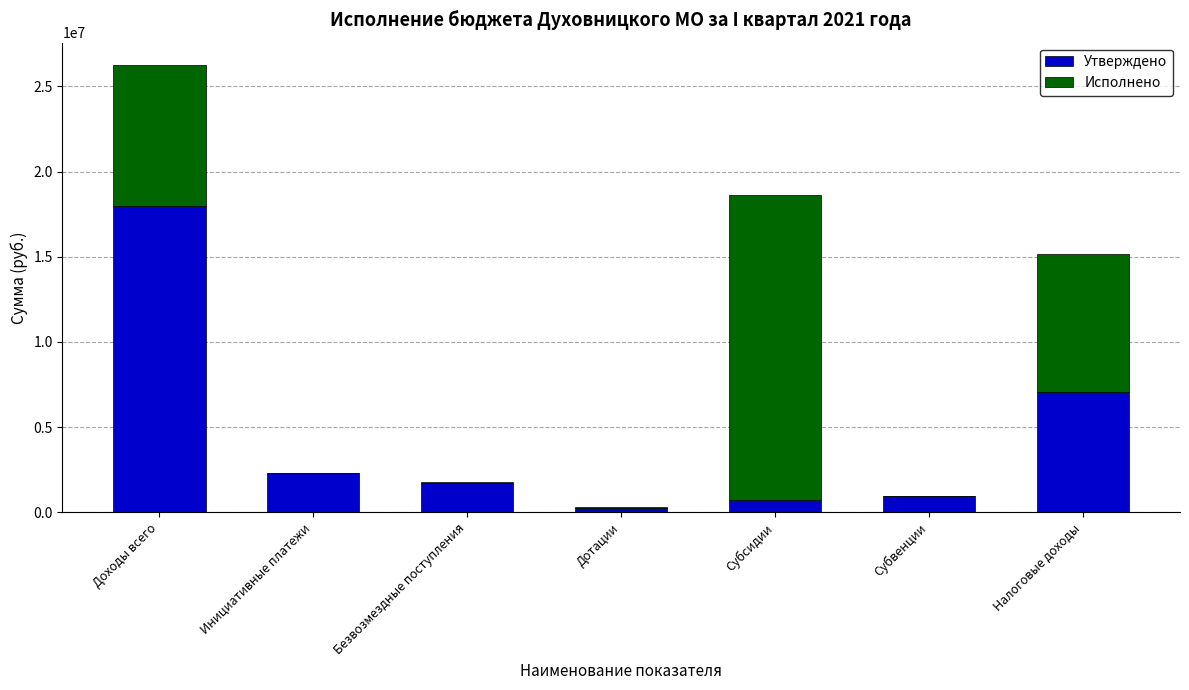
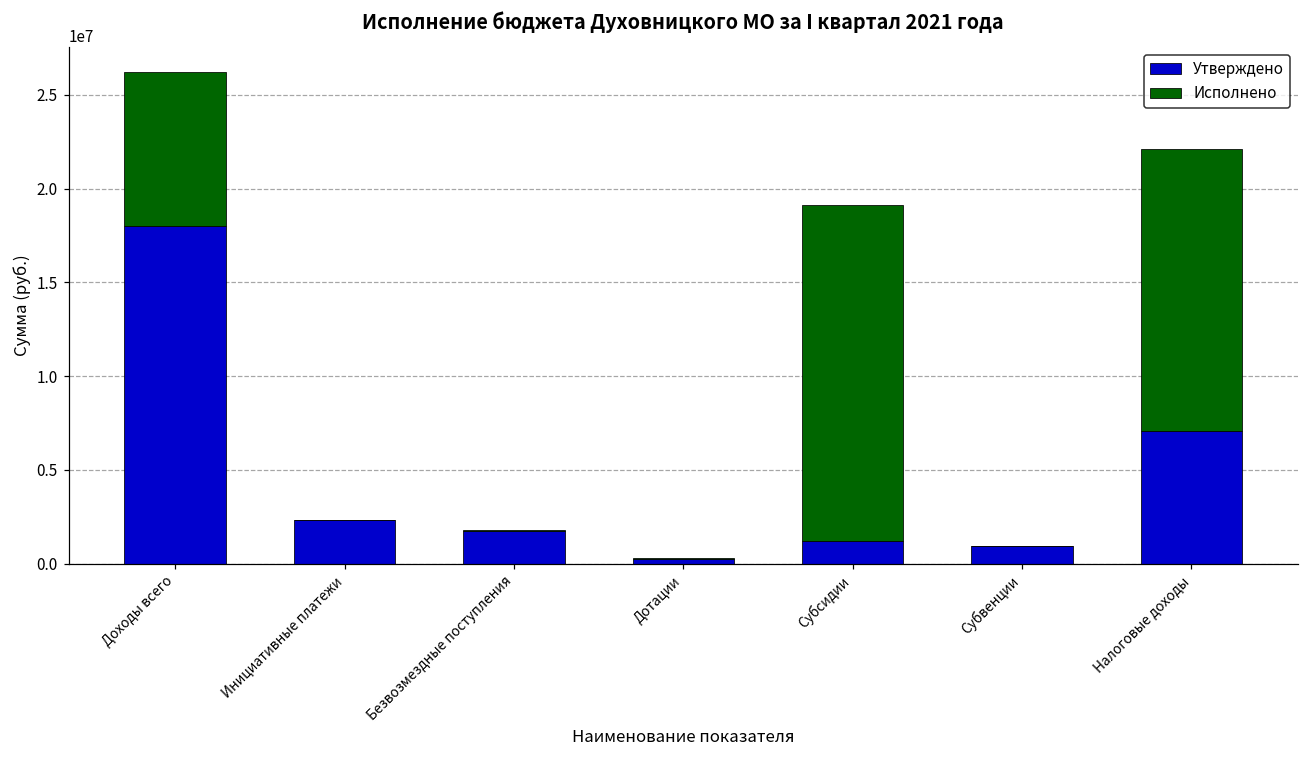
  {
    "Утверждено": {
      "Доходы всего": 18000000,
      "Инициативные платежи": 2300000,
      "Безвозмездные поступления": 1700000,
      "Дотации": 300000,
-     "Субсидии": 700000,
+     "Субсидии": 1200000,
      "Субвенции": 900000,
      "Налоговые доходы": 7100000
    },
    "Исполнено": {
      "Доходы всего": 8300000,
      "Инициативные платежи": 0,
      "Субсидии": 17900000,
-     "Налоговые доходы": 8100000
+     "Налоговые доходы": 15100000
    }
  }
